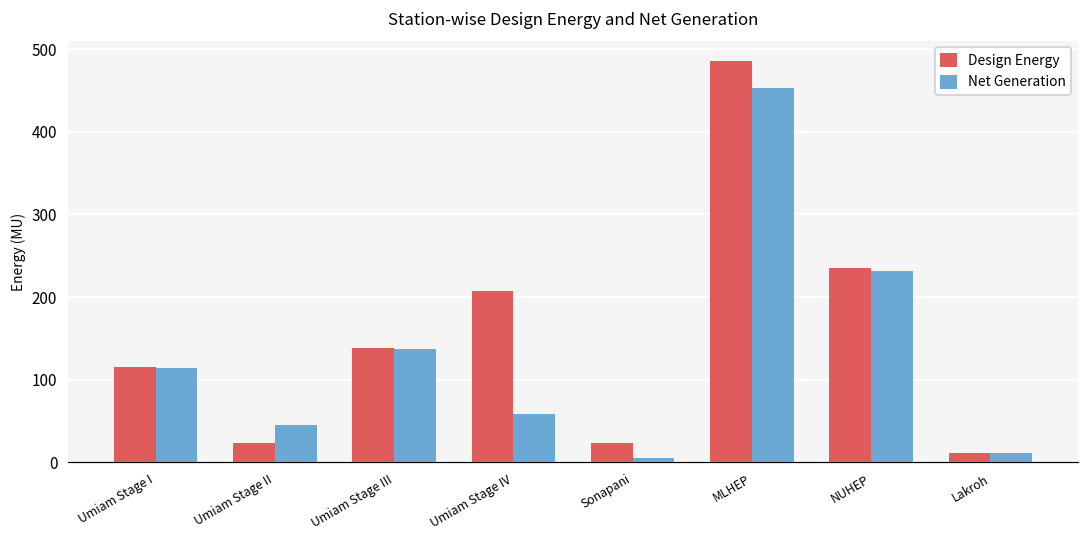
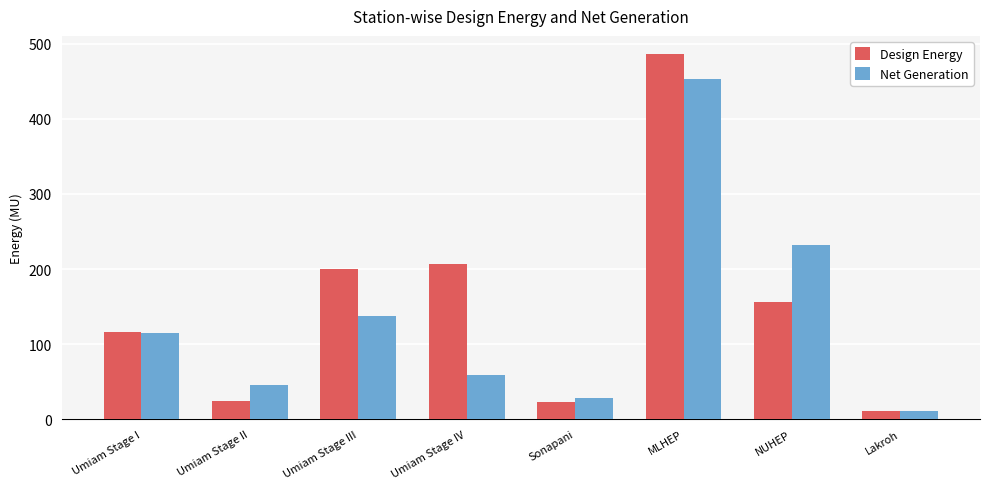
  {
    "Design Energy": {
      "Umiam Stage I": 120,
      "Umiam Stage II": 20,
-     "Umiam Stage III": 140,
+     "Umiam Stage III": 200,
      "Umiam Stage IV": 210,
      "Sonapani": 20,
      "MLHEP": 490,
-     "NUHEP": 240,
+     "NUHEP": 160,
      "Lakroh": 10
    },
    "Net Generation": {
      "Umiam Stage I": 110,
      "Umiam Stage II": 50,
      "Umiam Stage III": 140,
      "Umiam Stage IV": 60,
-     "Sonapani": 0,
+     "Sonapani": 30,
      "MLHEP": 450,
      "NUHEP": 230,
      "Lakroh": 10
    }
  }
